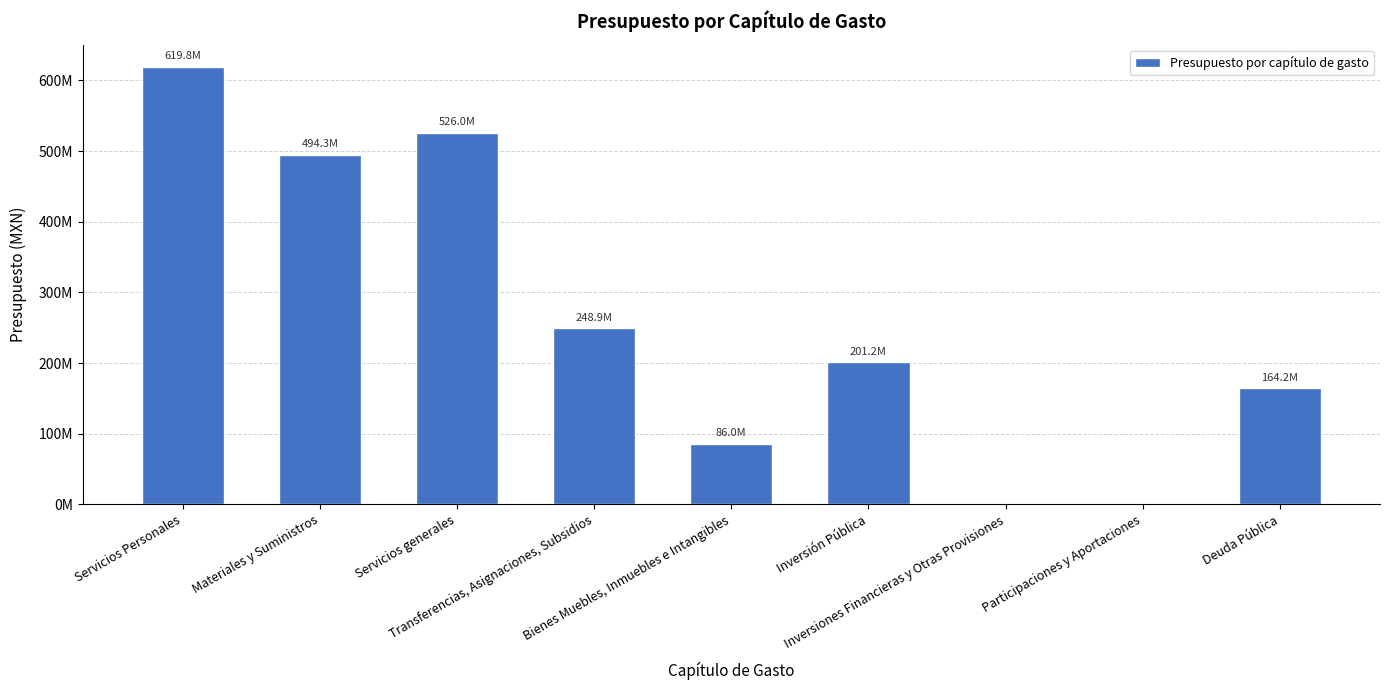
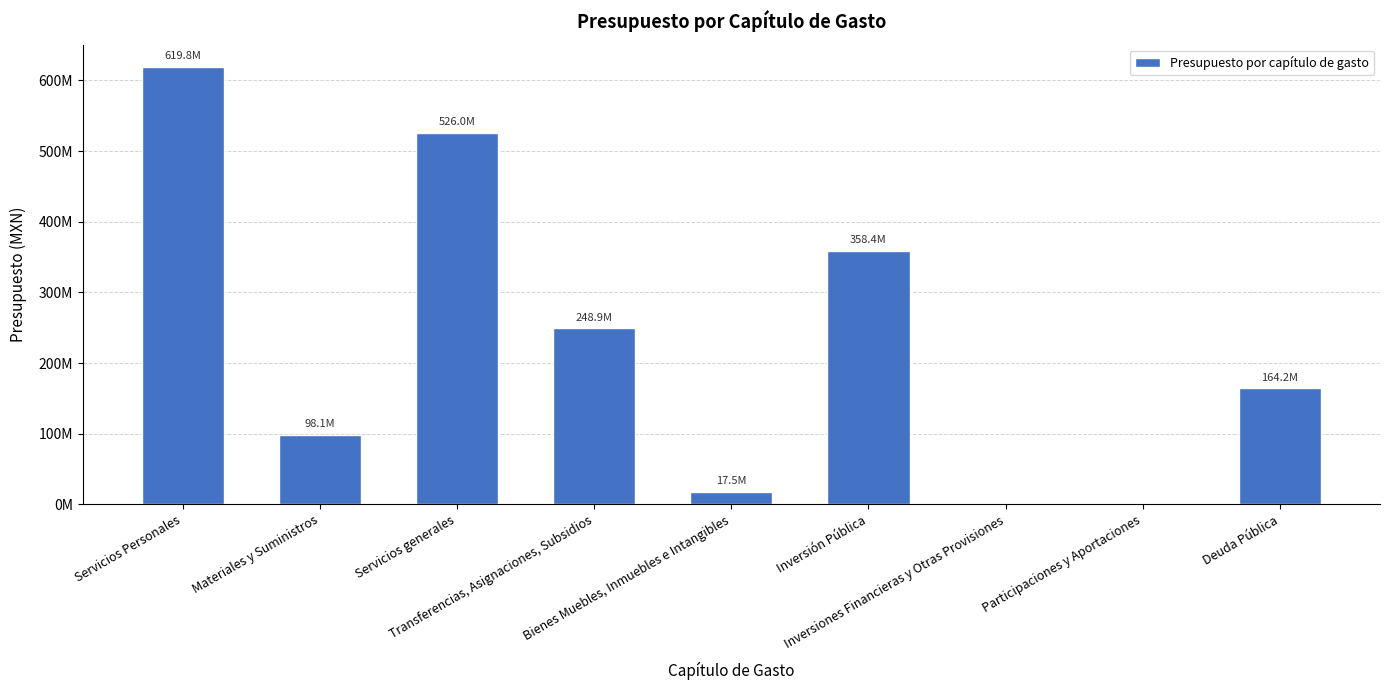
  {
    "Servicios Personales": "619.8M",
-   "Materiales y Suministros": "494.3M",
+   "Materiales y Suministros": "98.1M",
    "Servicios generales": "526.0M",
    "Transferencias, Asignaciones, Subsidios": "248.9M",
-   "Bienes Muebles, Inmuebles e Intangibles": "86.0M",
-   "Inversión Pública": "201.2M",
+   "Bienes Muebles, Inmuebles e Intangibles": "17.5M",
+   "Inversión Pública": "358.4M",
    "Deuda Pública": "164.2M"
  }
